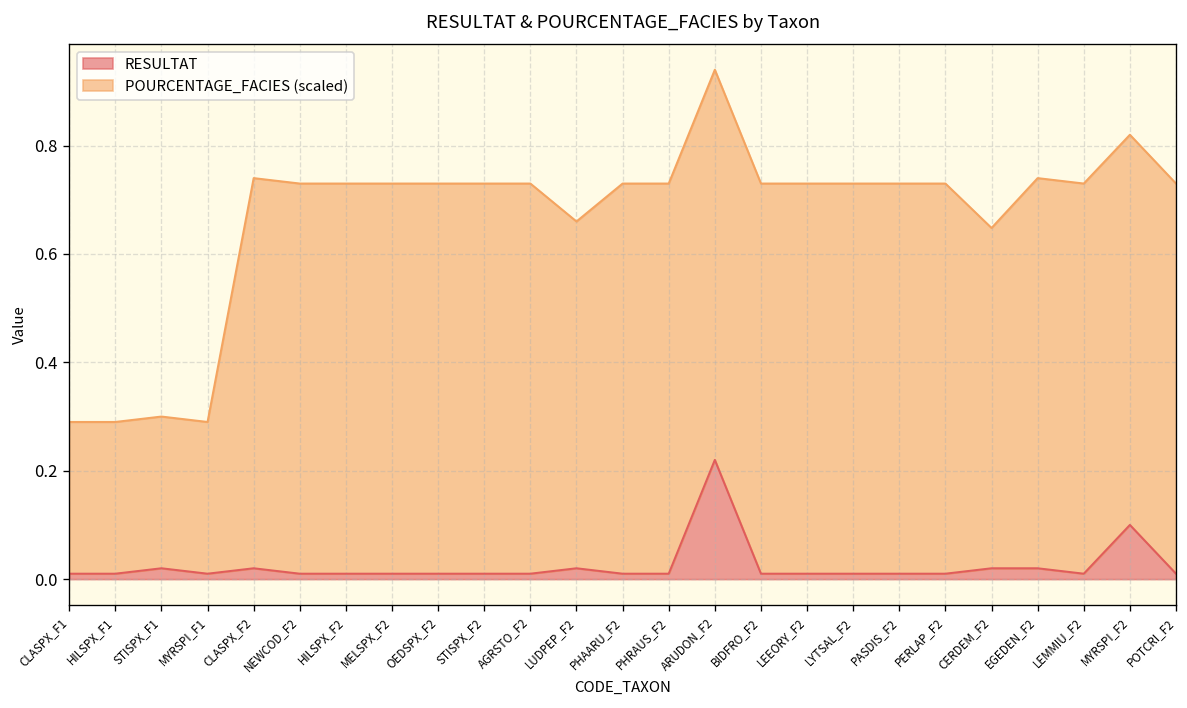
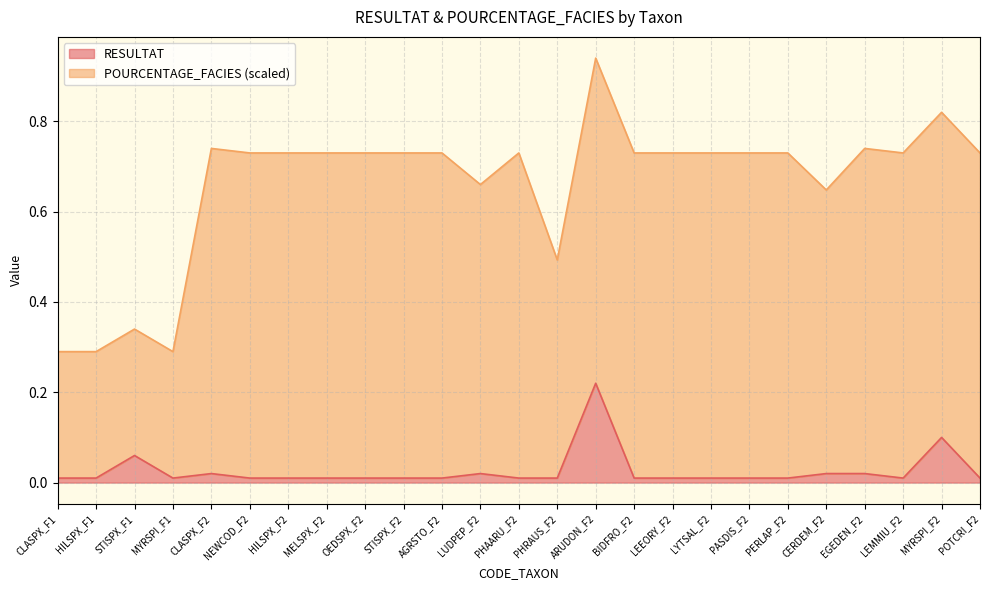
  {
    "RESULTAT": {
      "CLASPX_F1": 0.01,
      "HILSPX_F1": 0.01,
-     "STISPX_F1": 0.02,
+     "STISPX_F1": 0.06,
      "MYRSPI_F1": 0.01,
      "CLASPX_F2": 0.02,
      "NEWCOD_F2": 0.01,
      "HILSPX_F2": 0.01,
      "MELSPX_F2": 0.01,
      "OEDSPX_F2": 0.01,
      "STISPX_F2": 0.01,
      "AGRSTO_F2": 0.01,
      "LUDPEP_F2": 0.02,
      "PHAARU_F2": 0.01,
      "PHRAUS_F2": 0.01,
      "ARUDON_F2": 0.22,
      "BIDFRO_F2": 0.01,
      "LEEORY_F2": 0.01,
      "LYTSAL_F2": 0.01,
      "PASDIS_F2": 0.01,
      "PERLAP_F2": 0.01,
      "CERDEM_F2": 0.02,
      "EGEDEN_F2": 0.02,
      "LEMMIU_F2": 0.01,
      "MYRSPI_F2": 0.10,
      "POTCRI_F2": 0.01
    },
    "POURCENTAGE_FACIES (scaled)": {
      "CLASPX_F1": 0.28,
      "HILSPX_F1": 0.28,
      "STISPX_F1": 0.28,
      "MYRSPI_F1": 0.28,
      "CLASPX_F2": 0.72,
      "NEWCOD_F2": 0.72,
      "HILSPX_F2": 0.72,
      "MELSPX_F2": 0.72,
      "OEDSPX_F2": 0.72,
      "STISPX_F2": 0.72,
      "AGRSTO_F2": 0.72,
      "LUDPEP_F2": 0.64,
      "PHAARU_F2": 0.72,
-     "PHRAUS_F2": 0.72,
+     "PHRAUS_F2": 0.48,
      "ARUDON_F2": 0.72,
      "BIDFRO_F2": 0.72,
      "LEEORY_F2": 0.72,
      "LYTSAL_F2": 0.72,
      "PASDIS_F2": 0.72,
      "PERLAP_F2": 0.72,
      "CERDEM_F2": 0.63,
      "EGEDEN_F2": 0.72,
      "LEMMIU_F2": 0.72,
      "MYRSPI_F2": 0.72,
      "POTCRI_F2": 0.72
    }
  }
